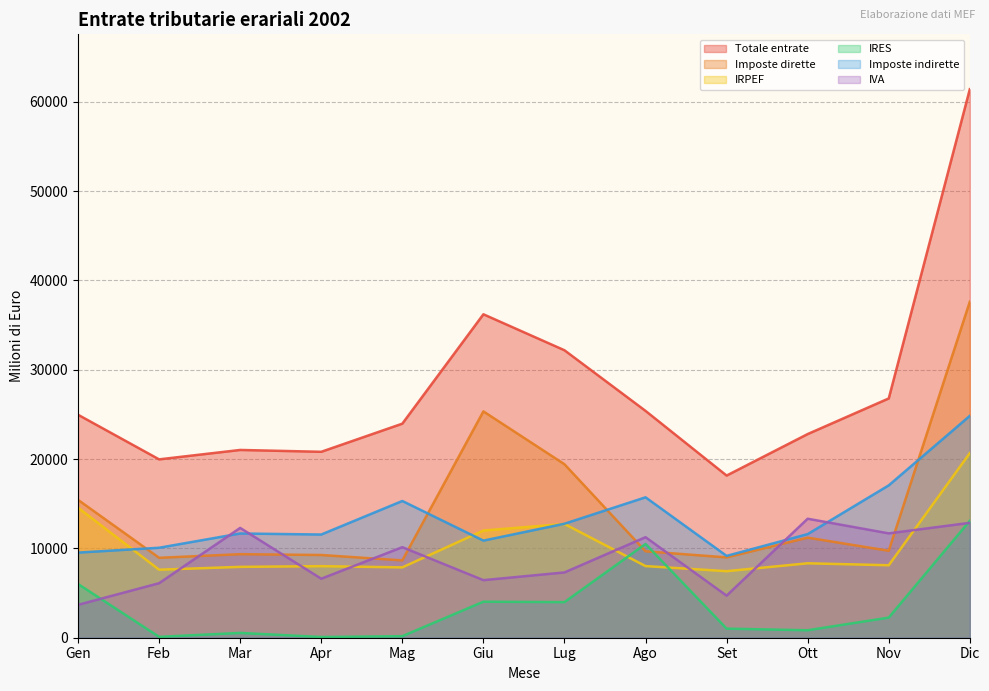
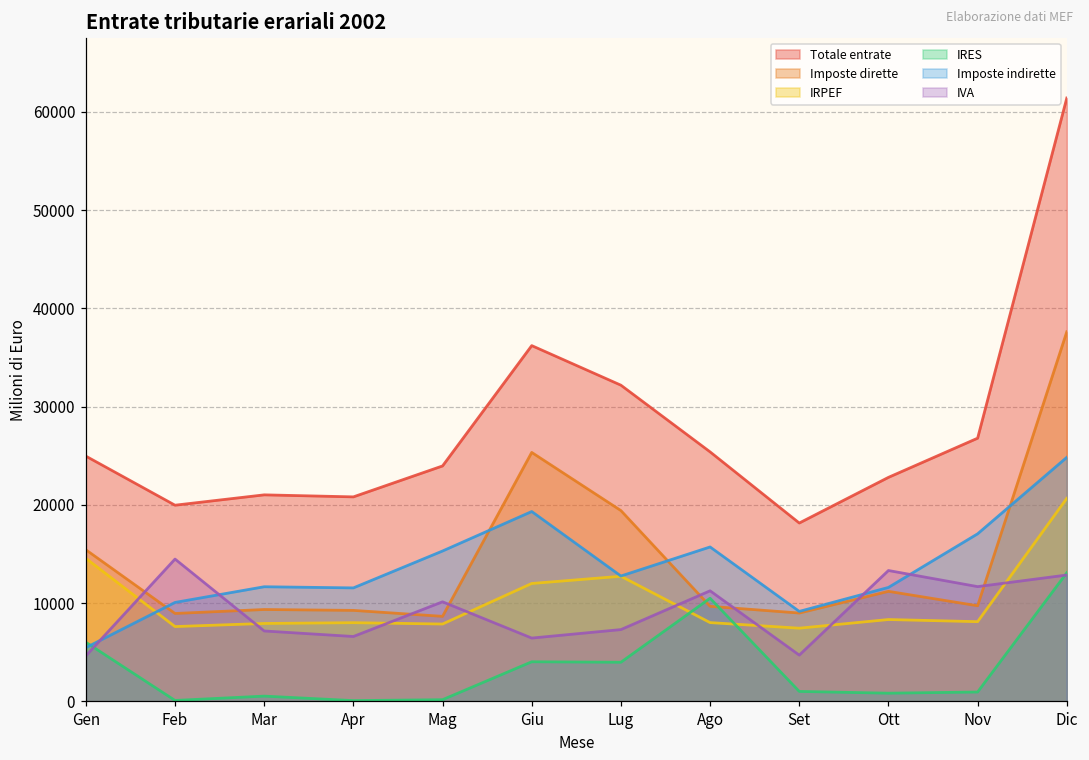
  {
    "IRES": {
      "Gen": 6000,
      "Feb": 0,
      "Mar": 1000,
      "Apr": 0,
      "Mag": 0,
      "Giu": 4000,
      "Lug": 4000,
      "Ago": 10000,
      "Set": 1000,
      "Ott": 1000,
-     "Nov": 2000
+     "Nov": 1000
    },
    "Imposte indirette": {
-     "Gen": 10000,
+     "Gen": 5000,
      "Feb": 10000,
      "Mar": 12000,
      "Apr": 12000,
      "Mag": 15000,
-     "Giu": 11000,
+     "Giu": 19000,
      "Ago": 16000,
      "Ott": 12000,
      "Nov": 17000,
      "Dic": 25000
    },
    "IVA": {
-     "Gen": 4000,
-     "Feb": 6000,
-     "Mar": 12000,
+     "Gen": 5000,
+     "Feb": 14000,
+     "Mar": 7000,
      "Apr": 7000,
      "Mag": 10000,
      "Giu": 6000,
      "Lug": 7000,
      "Ago": 11000,
      "Set": 5000,
      "Ott": 13000,
      "Nov": 12000
    }
  }
